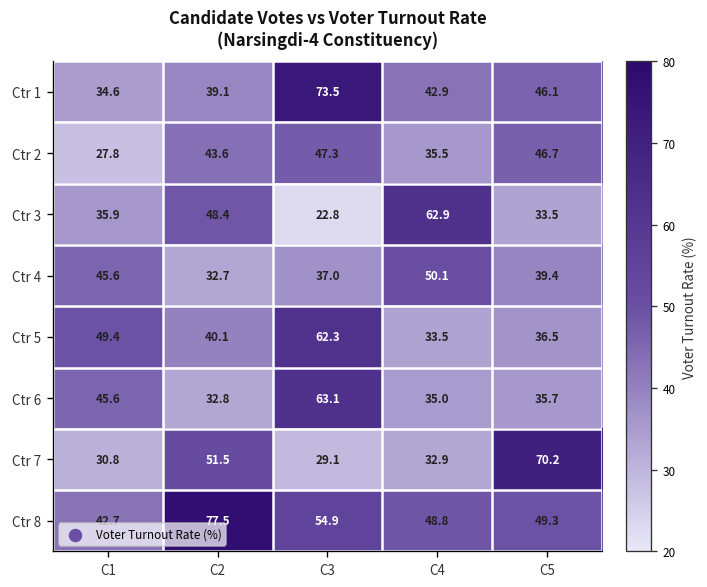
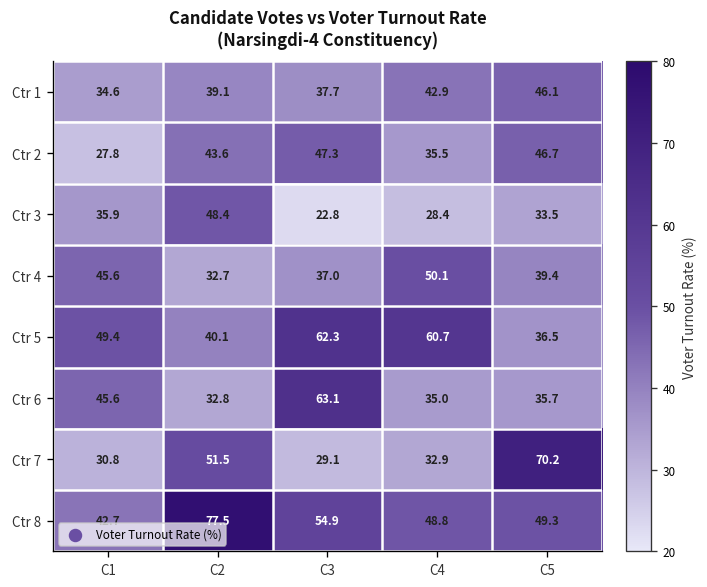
  {
    "Ctr 1": {
      "C1": 34.6,
      "C2": 39.1,
-     "C3": 73.5,
+     "C3": 37.7,
      "C4": 42.9,
      "C5": 46.1
    },
    "Ctr 2": {
      "C1": 27.8,
      "C2": 43.6,
      "C3": 47.3,
      "C4": 35.5,
      "C5": 46.7
    },
    "Ctr 3": {
      "C1": 35.9,
      "C2": 48.4,
      "C3": 22.8,
-     "C4": 62.9,
+     "C4": 28.4,
      "C5": 33.5
    },
    "Ctr 4": {
      "C1": 45.6,
      "C2": 32.7,
      "C3": 37.0,
      "C4": 50.1,
      "C5": 39.4
    },
    "Ctr 5": {
      "C1": 49.4,
      "C2": 40.1,
      "C3": 62.3,
-     "C4": 33.5,
+     "C4": 60.7,
      "C5": 36.5
    },
    "Ctr 6": {
      "C1": 45.6,
      "C2": 32.8,
      "C3": 63.1,
      "C4": 35.0,
      "C5": 35.7
    },
    "Ctr 7": {
      "C1": 30.8,
      "C2": 51.5,
      "C3": 29.1,
      "C4": 32.9,
      "C5": 70.2
    },
    "Ctr 8": {
      "C3": 54.9,
      "C4": 48.8,
      "C5": 49.3
    }
  }
